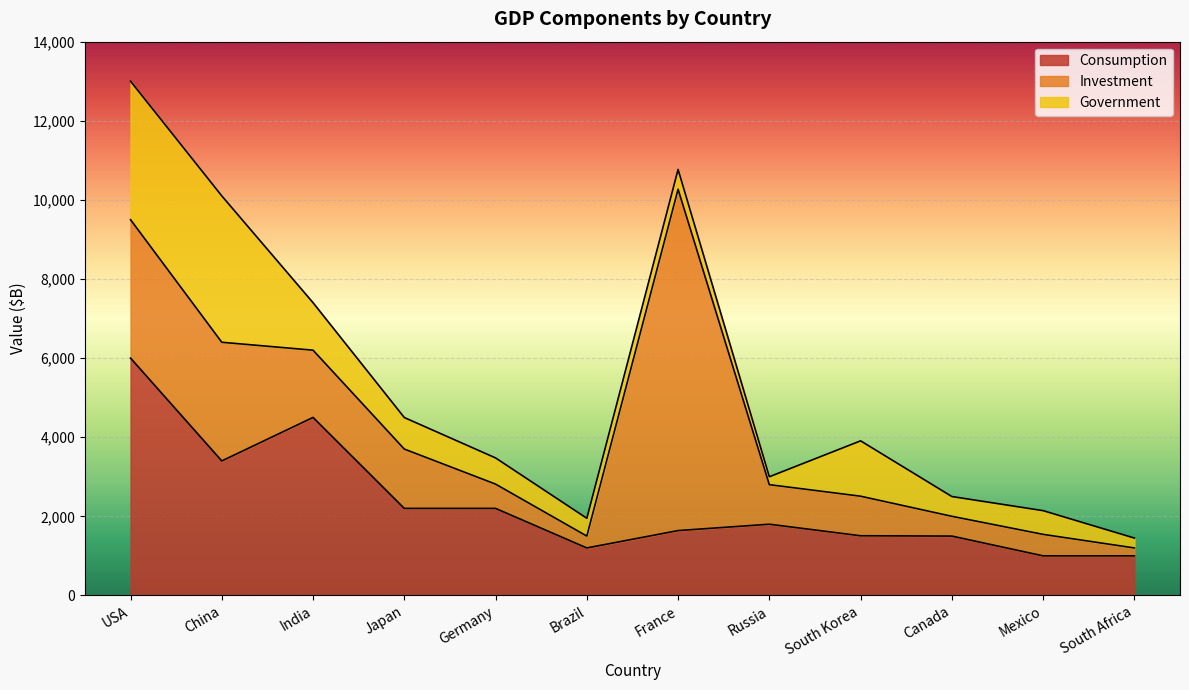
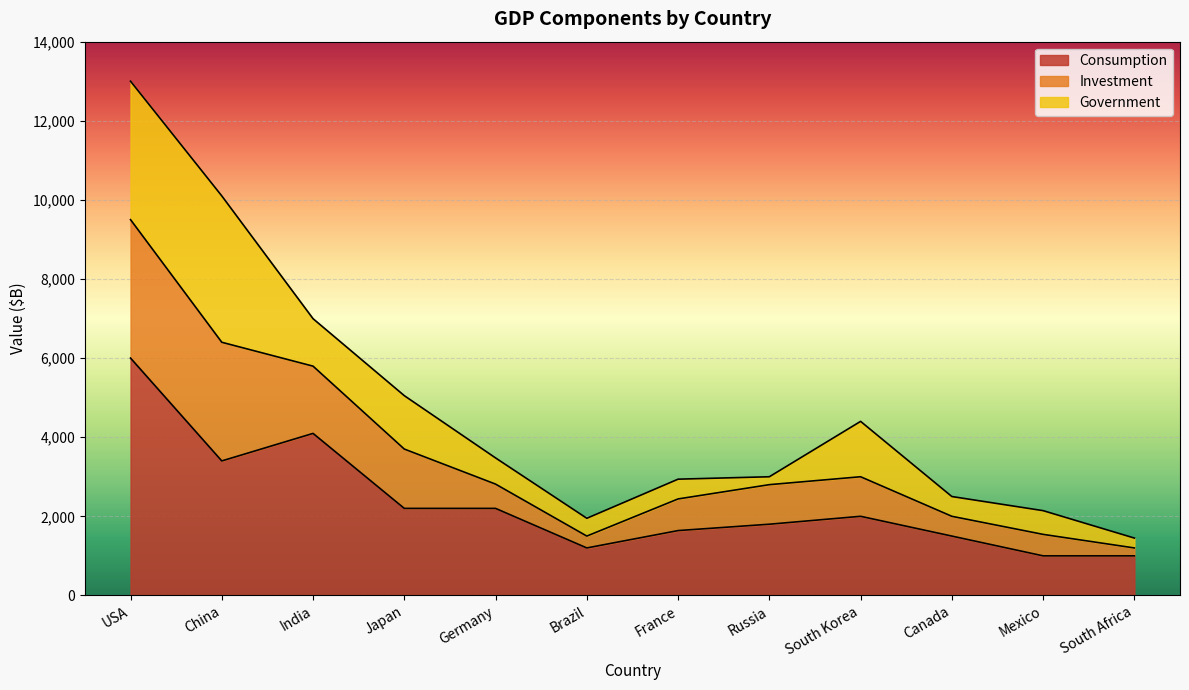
  {
    "Consumption": {
      "USA": "6,000",
      "China": "3,400",
-     "India": "4,500",
+     "India": "4,100",
      "Japan": "2,200",
      "Germany": "2,200",
      "Brazil": "1,200",
      "France": "1,600",
      "Russia": "1,800",
-     "South Korea": "1,500",
+     "South Korea": "2,000",
      "Canada": "1,500",
      "Mexico": "1,000",
      "South Africa": "1,000"
    },
    "Investment": {
      "USA": "3,500",
      "China": "3,000",
      "India": "1,700",
      "Japan": "1,500",
      "Germany": "600",
      "Brazil": "300",
-     "France": "8,600",
+     "France": "800",
      "Russia": "1,000",
      "South Korea": "1,000",
      "Canada": "500",
      "Mexico": "500",
      "South Africa": "200"
    },
    "Government": {
      "USA": "3,500",
      "China": "3,700",
      "India": "1,200",
-     "Japan": "800",
+     "Japan": "1,400",
      "Germany": "700",
      "Brazil": "500",
      "France": "500",
      "Russia": "200",
      "South Korea": "1,400",
      "Canada": "500",
      "Mexico": "600",
      "South Africa": "300"
    }
  }
